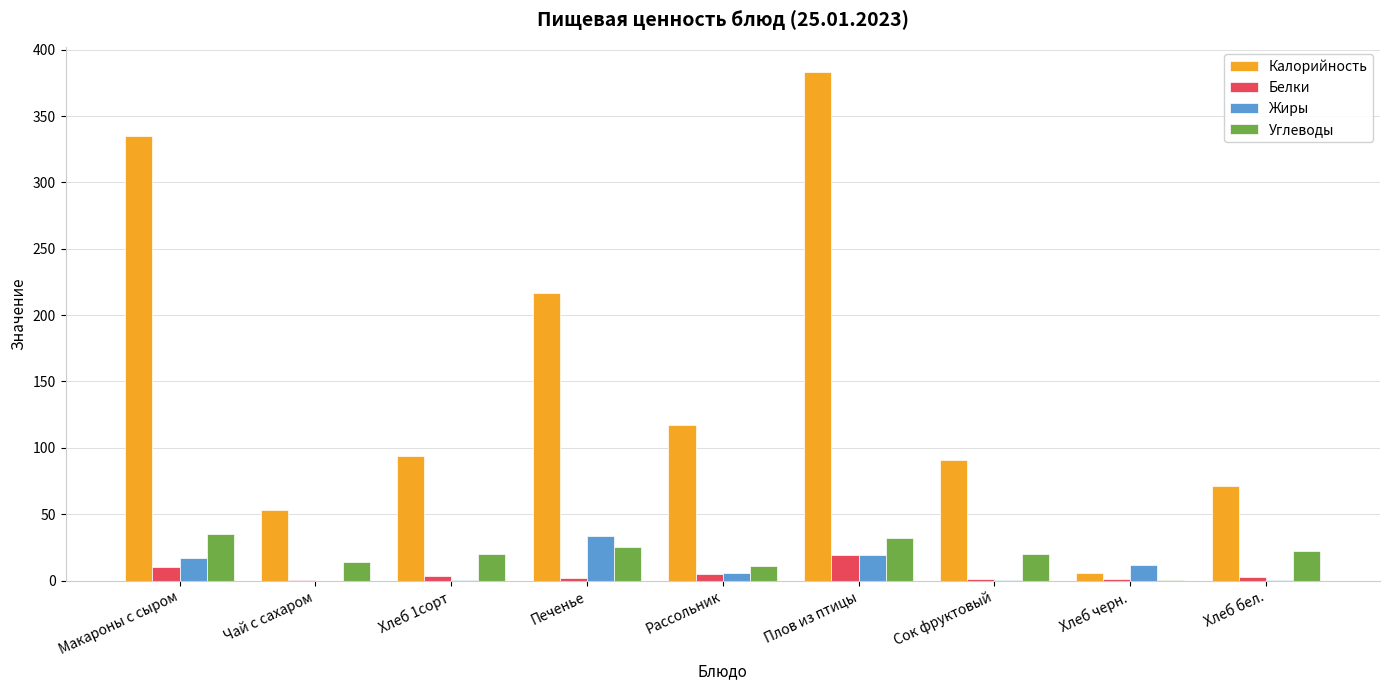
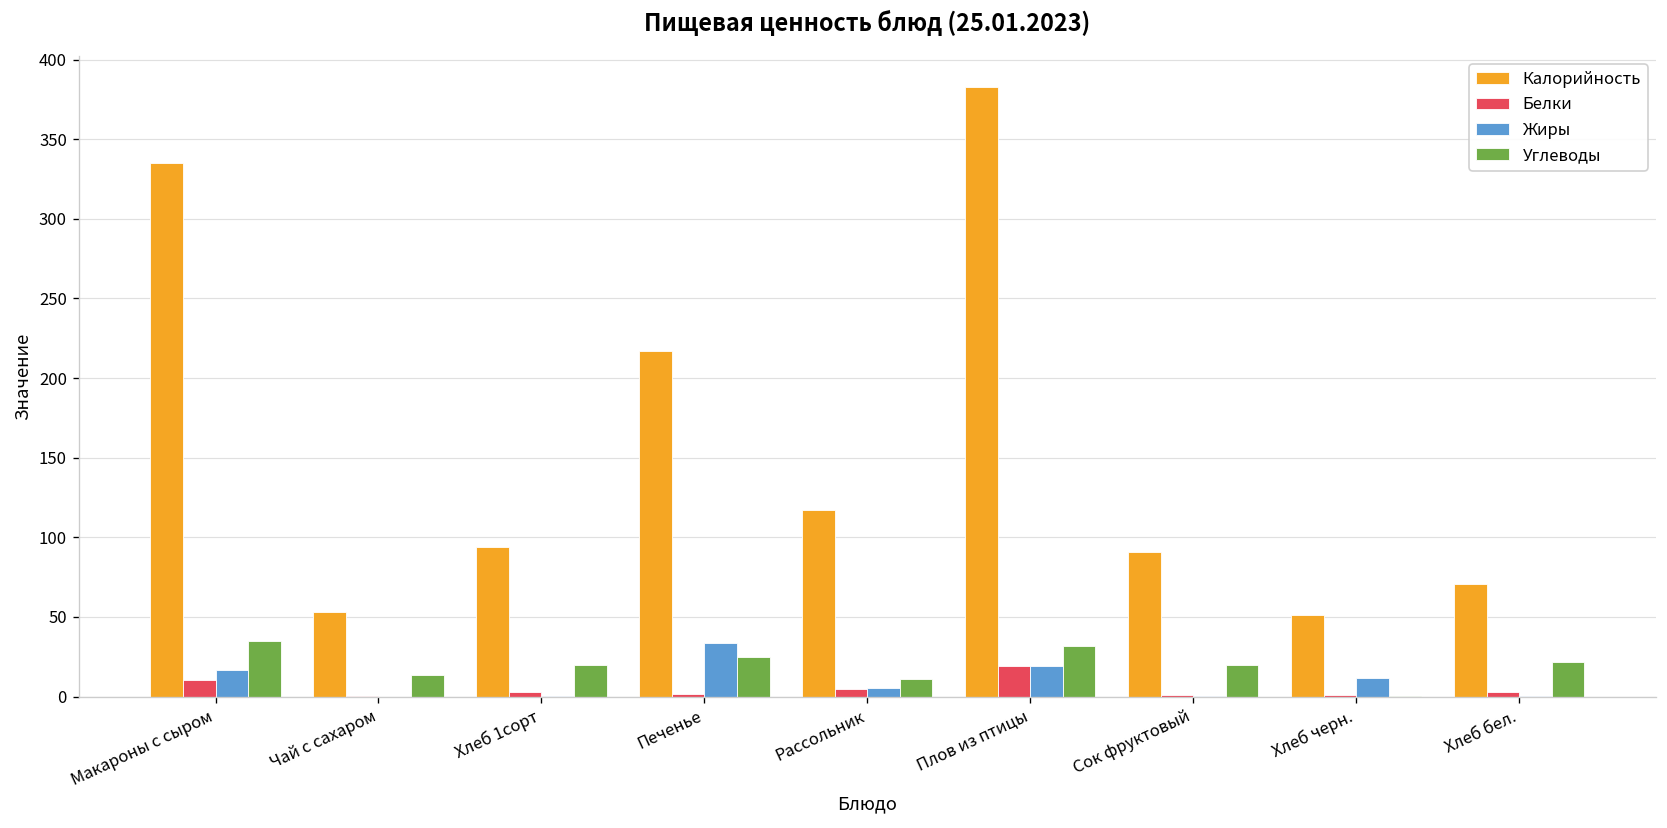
  {
    "Калорийность": {
      "Макароны с сыром": 335,
      "Чай с сахаром": 53,
      "Хлеб 1сорт": 94,
      "Печенье": 217,
      "Рассольник": 117,
      "Плов из птицы": 383,
      "Сок фруктовый": 91,
-     "Хлеб черн.": 6,
+     "Хлеб черн.": 51,
      "Хлеб бел.": 71
    },
    "Белки": {
      "Макароны с сыром": 10,
      "Хлеб 1сорт": 3,
      "Рассольник": 5,
      "Плов из птицы": 19,
      "Хлеб бел.": 3
    },
    "Жиры": {
      "Макароны с сыром": 17,
      "Чай с сахаром": 0,
      "Печенье": 34,
      "Рассольник": 6,
      "Плов из птицы": 19,
      "Хлеб черн.": 12
    },
    "Углеводы": {
      "Макароны с сыром": 35,
      "Чай с сахаром": 14,
      "Хлеб 1сорт": 20,
      "Печенье": 25,
      "Рассольник": 11,
      "Плов из птицы": 32,
      "Сок фруктовый": 20,
      "Хлеб бел.": 22
    }
  }
